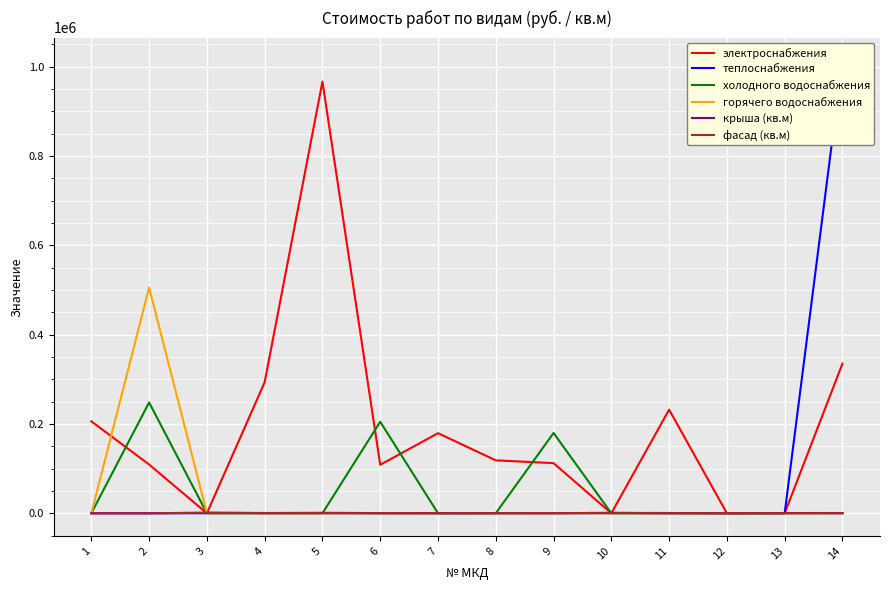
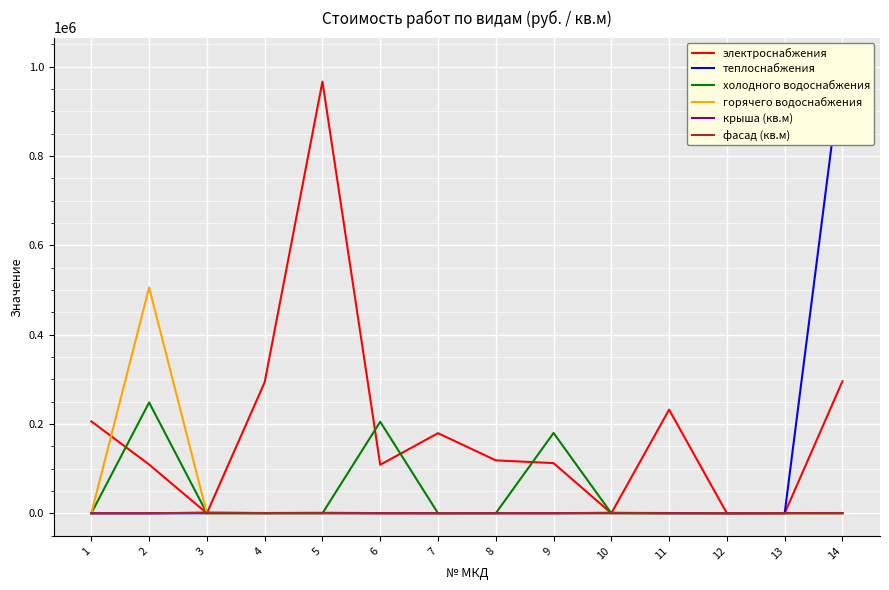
  {
    "электроснабжения": {
      "1": 210000,
      "2": 110000,
      "4": 290000,
      "5": 970000,
      "6": 110000,
      "7": 180000,
      "8": 120000,
      "9": 110000,
      "11": 230000,
-     "14": 340000
+     "14": 300000
    },
    "холодного водоснабжения": {
      "2": 250000,
      "6": 200000,
      "9": 180000
    },
    "горячего водоснабжения": {
      "2": 510000
    }
  }
